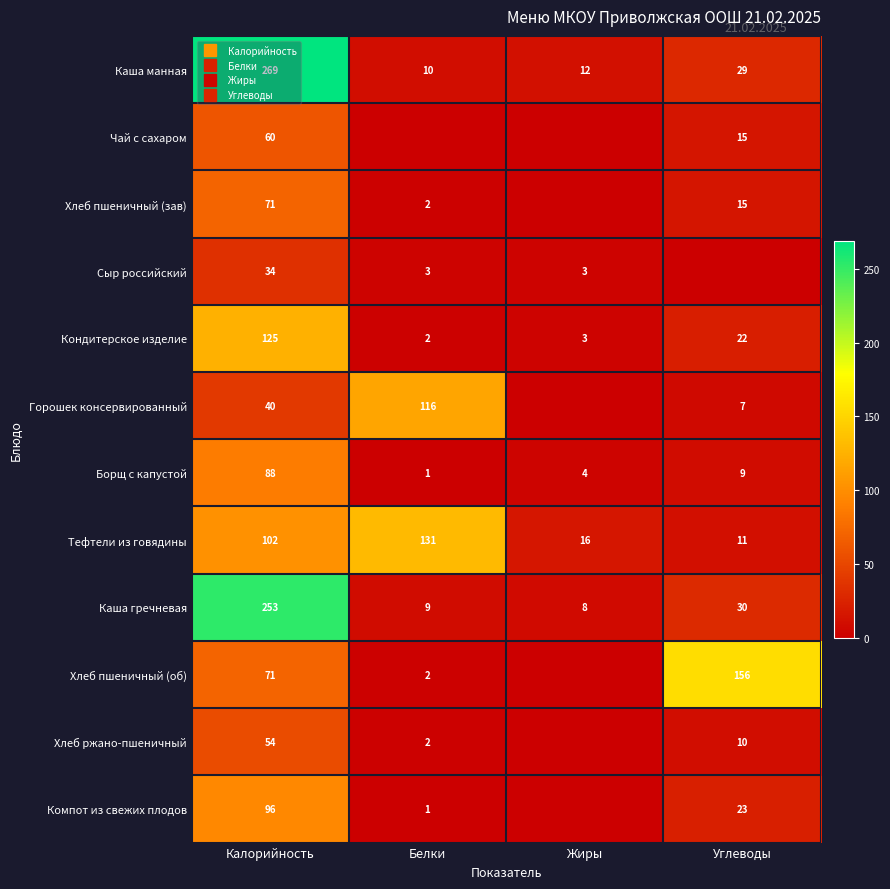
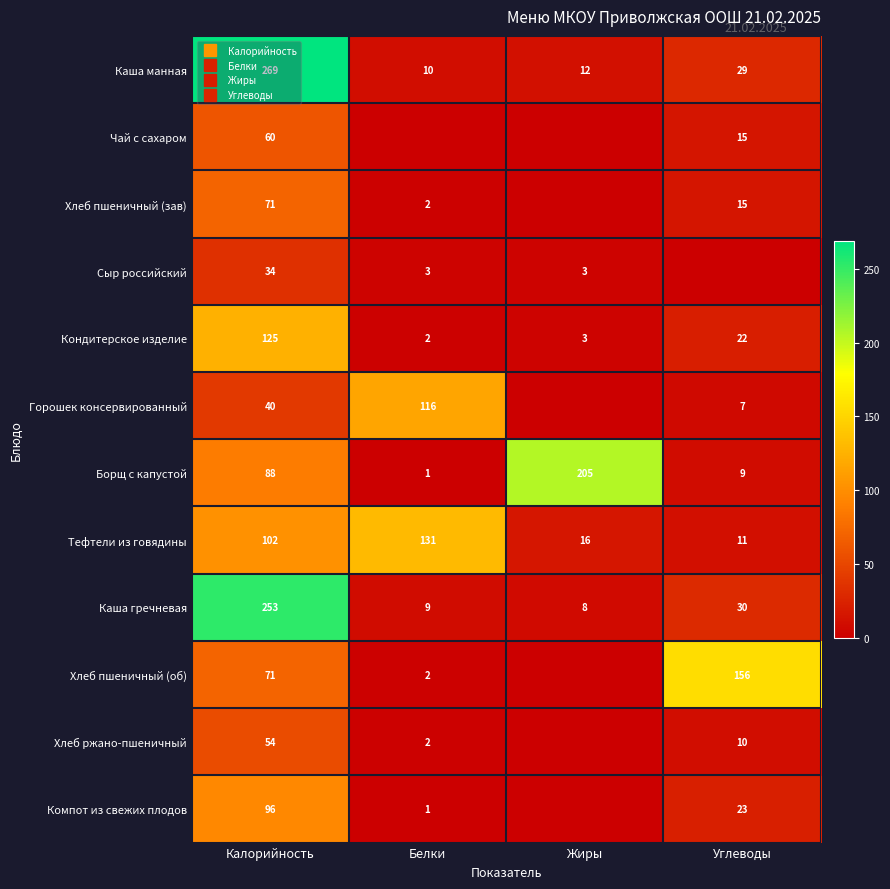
  {
    "Каша манная": {
      "Белки": 10,
      "Жиры": 12,
      "Углеводы": 29
    },
    "Чай с сахаром": {
      "Калорийность": 60,
      "Углеводы": 15
    },
    "Хлеб пшеничный (зав)": {
      "Калорийность": 71,
      "Белки": 2,
      "Углеводы": 15
    },
    "Сыр российский": {
      "Калорийность": 34,
      "Белки": 3,
      "Жиры": 3
    },
    "Кондитерское изделие": {
      "Калорийность": 125,
      "Белки": 2,
      "Жиры": 3,
      "Углеводы": 22
    },
    "Горошек консервированный": {
      "Калорийность": 40,
      "Белки": 116,
      "Углеводы": 7
    },
    "Борщ с капустой": {
      "Калорийность": 88,
      "Белки": 1,
-     "Жиры": 4,
+     "Жиры": 205,
      "Углеводы": 9
    },
    "Тефтели из говядины": {
      "Калорийность": 102,
      "Белки": 131,
      "Жиры": 16,
      "Углеводы": 11
    },
    "Каша гречневая": {
      "Калорийность": 253,
      "Белки": 9,
      "Жиры": 8,
      "Углеводы": 30
    },
    "Хлеб пшеничный (об)": {
      "Калорийность": 71,
      "Белки": 2,
      "Углеводы": 156
    },
    "Хлеб ржано-пшеничный": {
      "Калорийность": 54,
      "Белки": 2,
      "Углеводы": 10
    },
    "Компот из свежих плодов": {
      "Калорийность": 96,
      "Белки": 1,
      "Углеводы": 23
    }
  }
